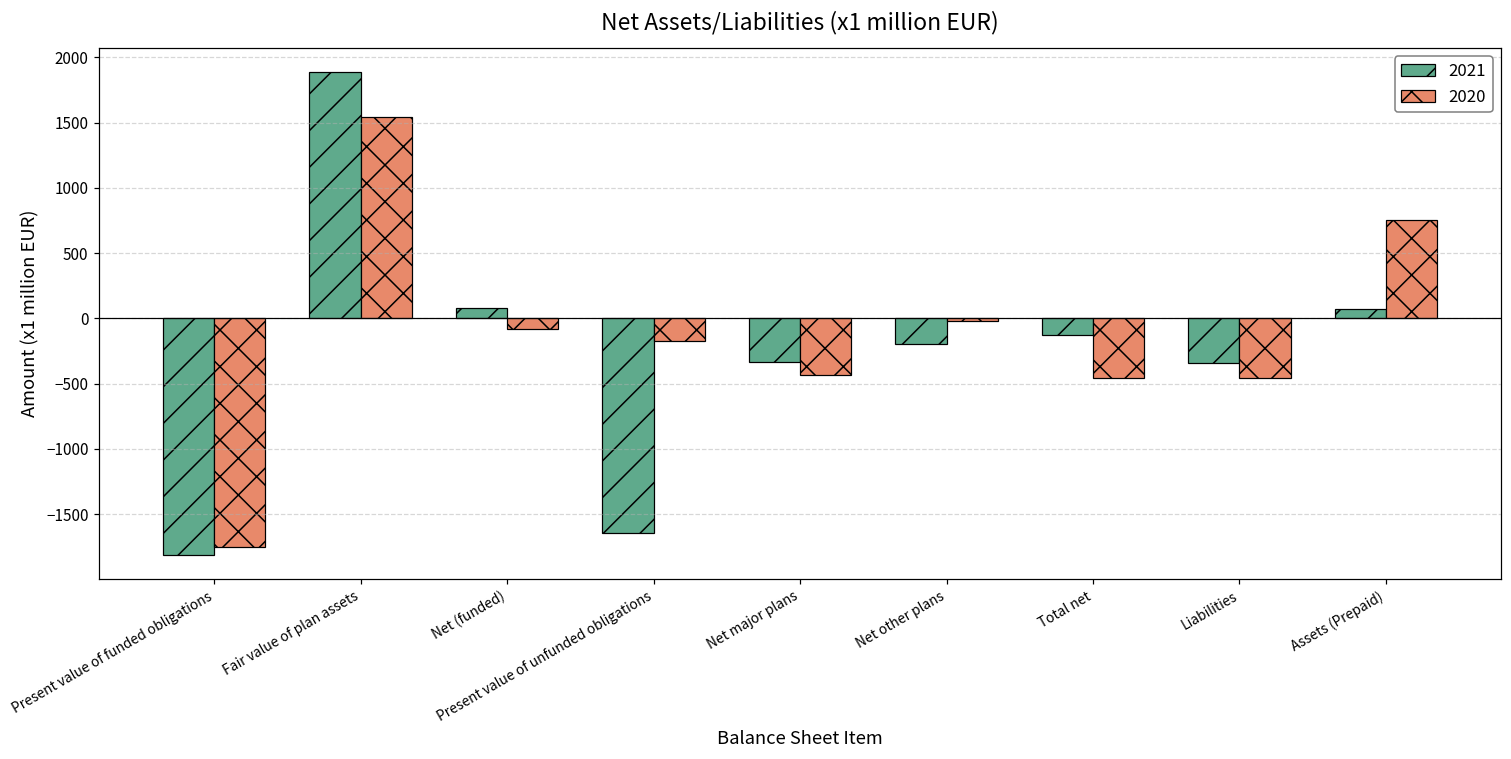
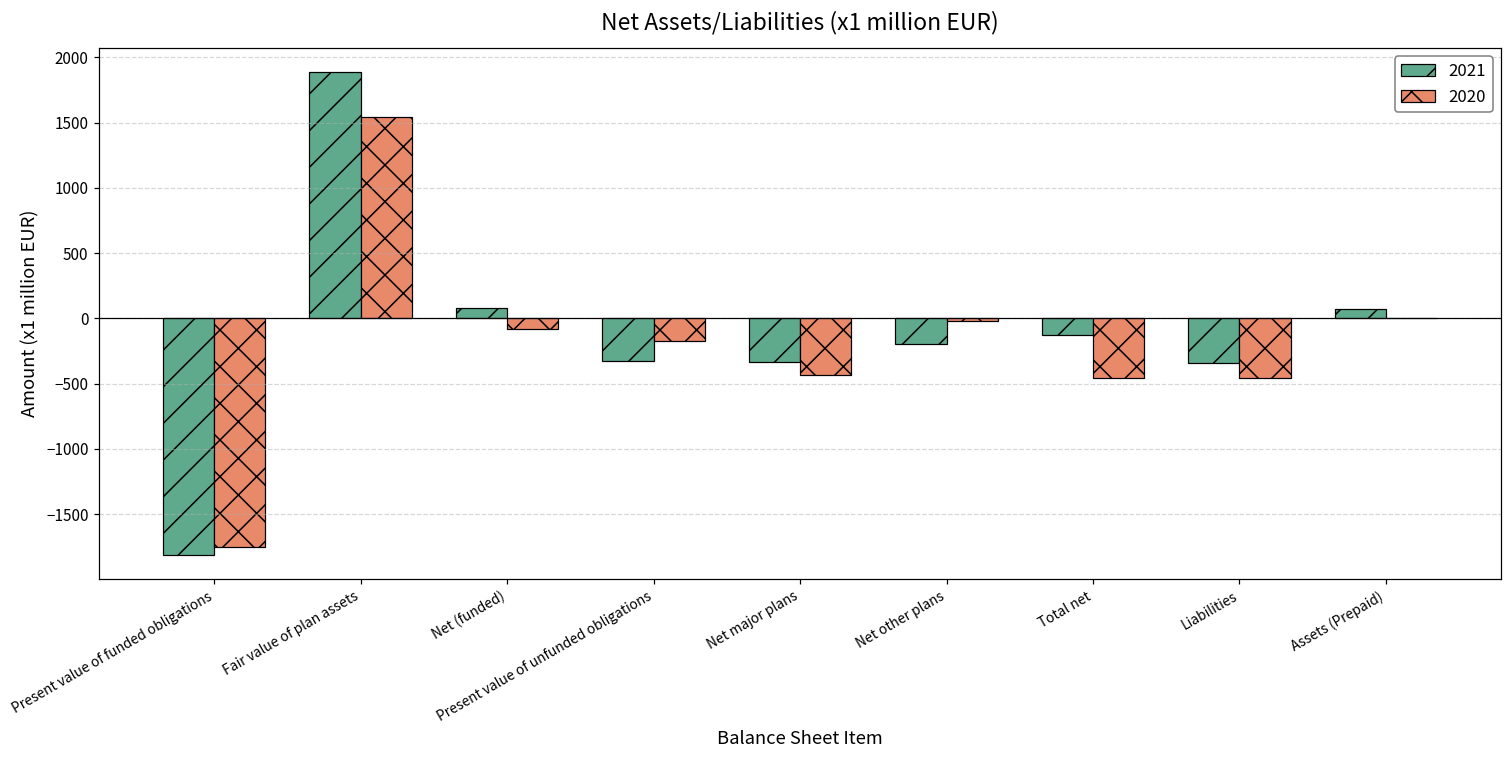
  {
    "2021": {
      "Present value of funded obligations": -1810,
      "Fair value of plan assets": 1890,
      "Net (funded)": 80,
-     "Present value of unfunded obligations": -1650,
+     "Present value of unfunded obligations": -330,
      "Net major plans": -330,
      "Net other plans": -200,
      "Total net": -130,
      "Liabilities": -340,
      "Assets (Prepaid)": 80
    },
    "2020": {
      "Present value of funded obligations": -1760,
      "Fair value of plan assets": 1540,
      "Net (funded)": -80,
      "Present value of unfunded obligations": -170,
      "Net major plans": -430,
      "Total net": -450,
      "Liabilities": -460,
-     "Assets (Prepaid)": 760
+     "Assets (Prepaid)": 0
    }
  }
